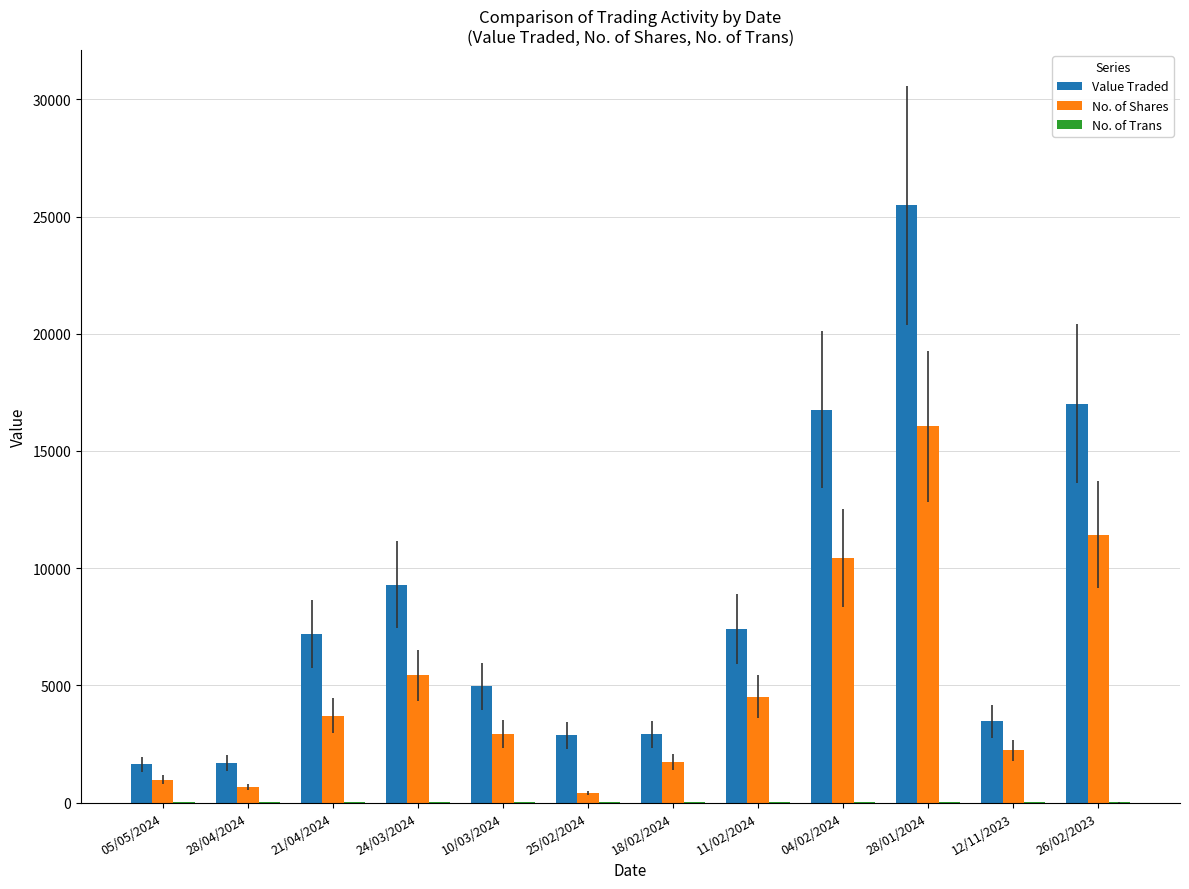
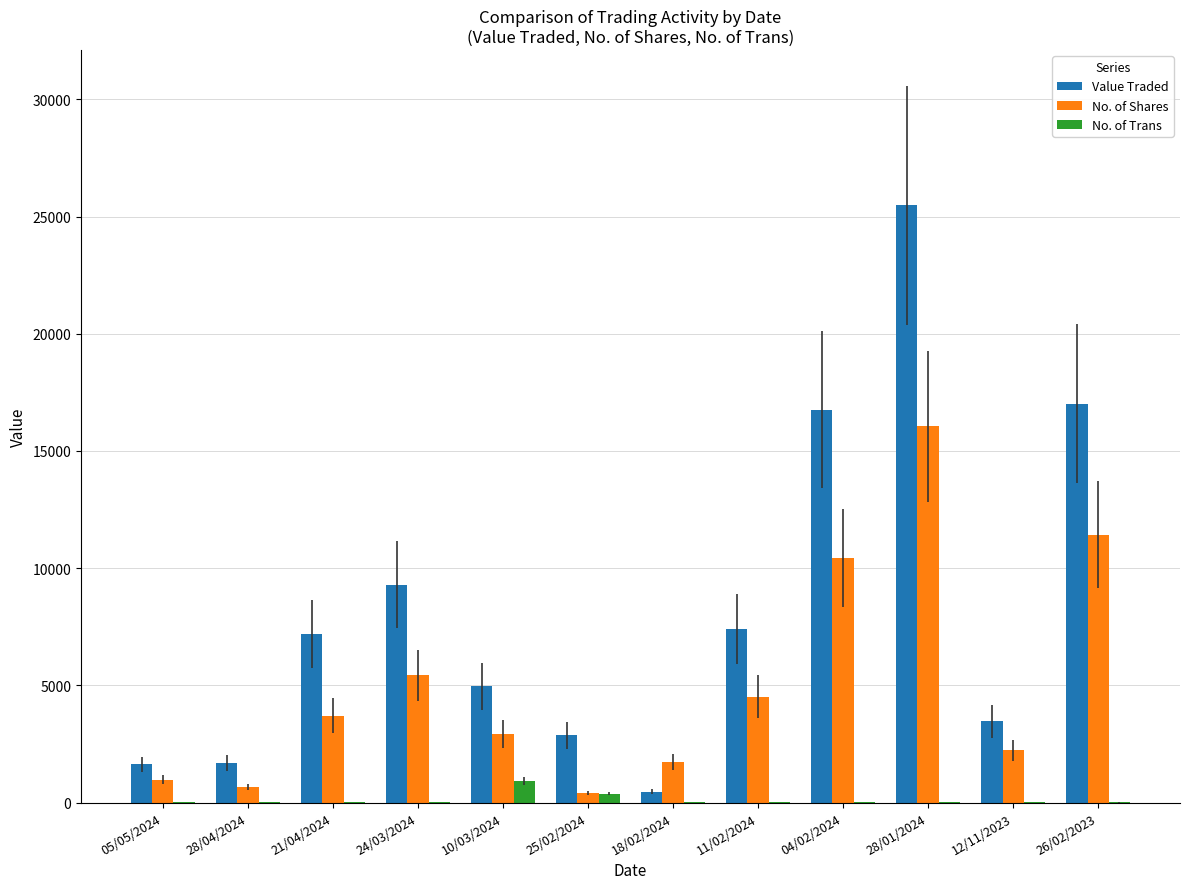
  {
    "Value Traded": {
      "05/05/2024": 1600,
      "28/04/2024": 1700,
      "21/04/2024": 7200,
      "24/03/2024": 9300,
      "10/03/2024": 5000,
      "25/02/2024": 2900,
-     "18/02/2024": 2900,
+     "18/02/2024": 500,
      "11/02/2024": 7400,
      "04/02/2024": 16800,
      "28/01/2024": 25500,
      "12/11/2023": 3500,
      "26/02/2023": 17000
    },
    "No. of Shares": {
      "05/05/2024": 1000,
      "28/04/2024": 700,
      "21/04/2024": 3700,
      "24/03/2024": 5400,
      "10/03/2024": 2900,
      "25/02/2024": 400,
      "18/02/2024": 1700,
      "11/02/2024": 4500,
      "04/02/2024": 10400,
      "28/01/2024": 16100,
      "12/11/2023": 2200,
      "26/02/2023": 11400
    },
    "No. of Trans": {
-     "10/03/2024": 0,
-     "25/02/2024": 0
+     "10/03/2024": 900,
+     "25/02/2024": 400
    }
  }
